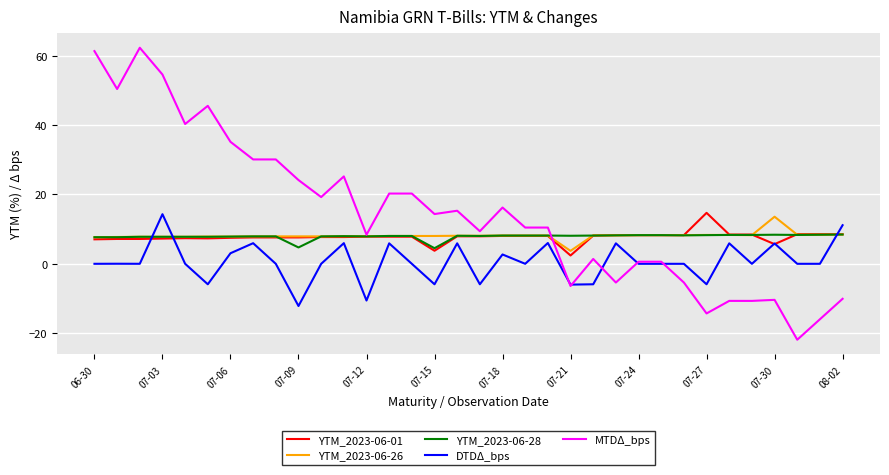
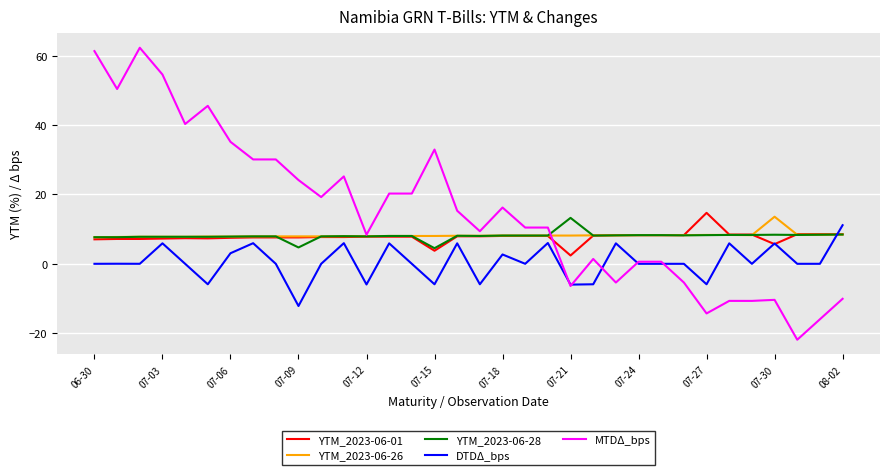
  {
    "YTM_2023-06-01": {
      "07-21": 2,
      "07-27": 15
    },
    "YTM_2023-06-26": {
      "07-15": 8,
-     "07-21": 4,
+     "07-21": 8,
      "07-30": 14
    },
    "YTM_2023-06-28": {
      "07-09": 5,
-     "07-21": 8,
+     "07-21": 13,
      "07-30": 8
    },
    "DTDΔ_bps": {
      "06-30": 0,
-     "07-03": 14,
+     "07-03": 6,
      "07-06": 3,
      "07-09": -12,
-     "07-12": -11,
+     "07-12": -6,
      "07-15": -6,
      "07-18": 3,
      "07-27": -6,
      "08-02": 11
    },
    "MTDΔ_bps": {
      "06-30": 61,
      "07-03": 55,
      "07-06": 35,
      "07-09": 24,
-     "07-15": 14,
+     "07-15": 33,
      "07-18": 16,
      "07-27": -14,
      "07-30": -10,
      "08-02": -10
    }
  }
